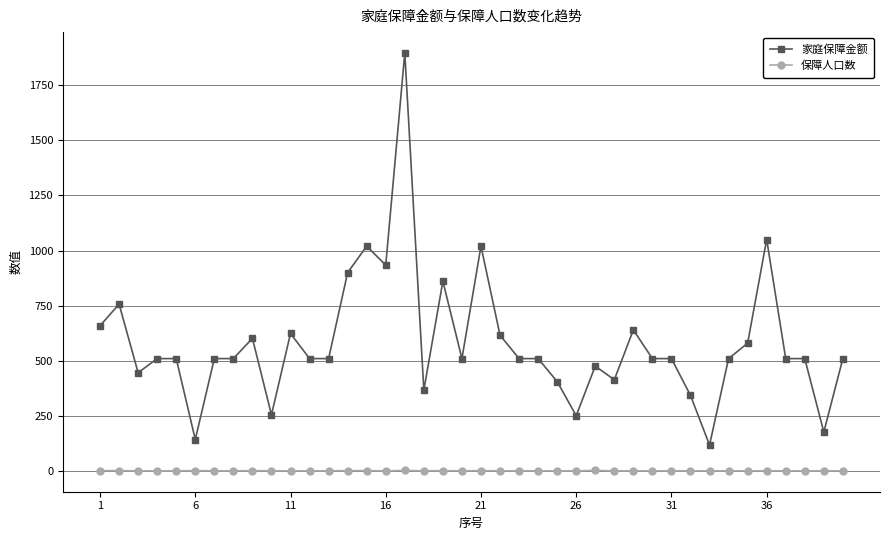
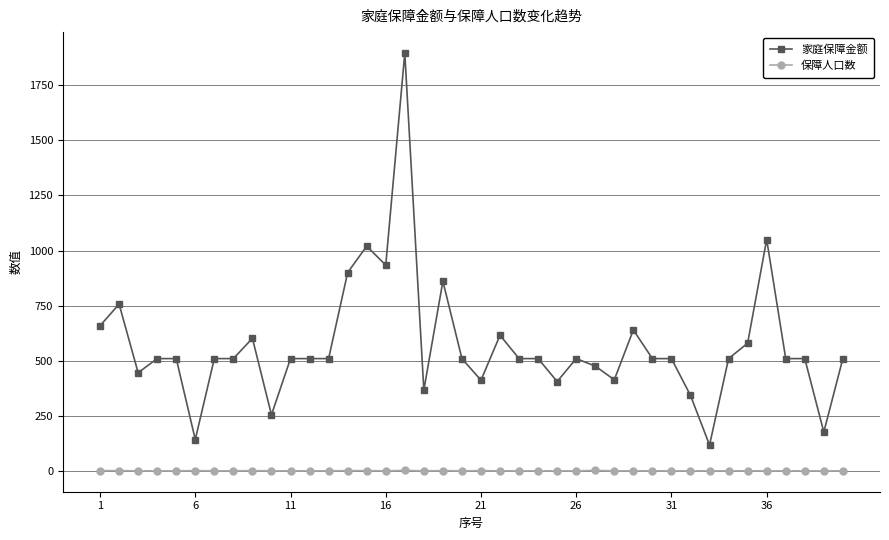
  {
    "家庭保障金额": {
      "1": 660,
      "6": 140,
-     "11": 620,
+     "11": 510,
      "16": 930,
-     "21": 1020,
-     "26": 250,
+     "21": 410,
+     "26": 510,
      "31": 510,
      "36": 1050
    },
    "保障人口数": {
      "1": 0,
      "6": 0,
      "11": 0,
      "16": 0,
      "21": 0,
      "26": 0,
      "31": 0,
      "36": 0
    }
  }
